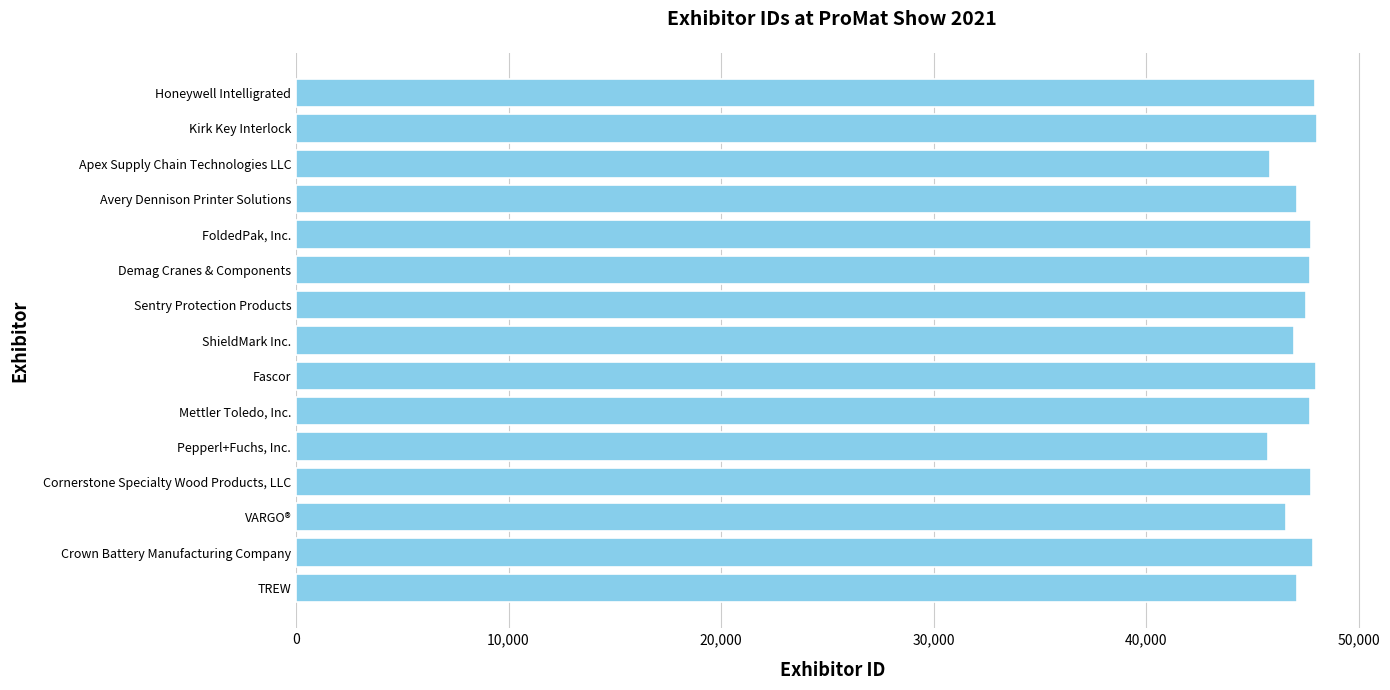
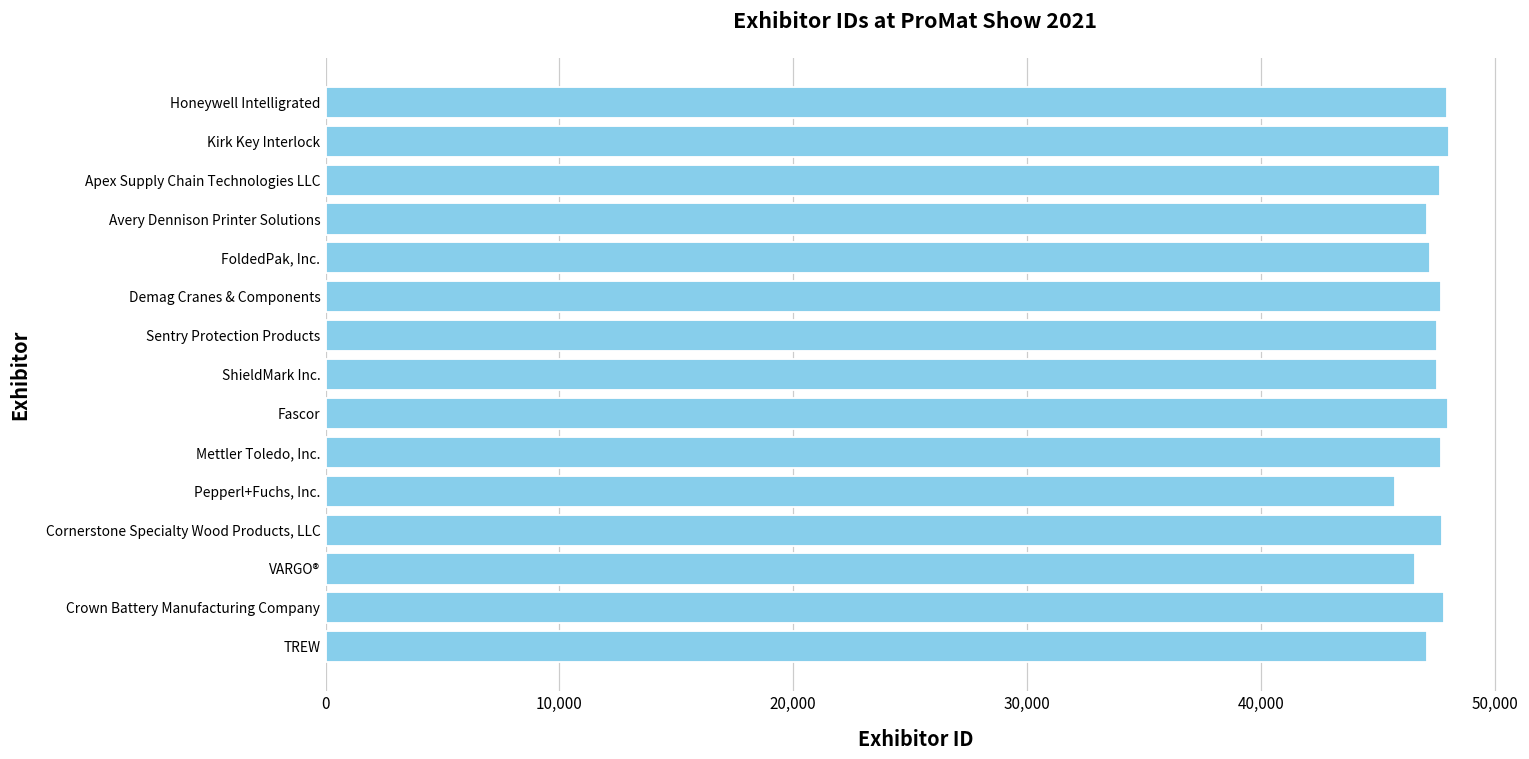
  {
    "Honeywell Intelligrated": "47,900",
    "Kirk Key Interlock": "48,100",
-   "Apex Supply Chain Technologies LLC": "45,800",
+   "Apex Supply Chain Technologies LLC": "47,700",
    "Avery Dennison Printer Solutions": "47,100",
-   "FoldedPak, Inc.": "47,800",
+   "FoldedPak, Inc.": "47,200",
    "Demag Cranes & Components": "47,700",
    "Sentry Protection Products": "47,500",
-   "ShieldMark Inc.": "47,000",
+   "ShieldMark Inc.": "47,500",
    "Fascor": "48,000",
    "Mettler Toledo, Inc.": "47,700",
    "Pepperl+Fuchs, Inc.": "45,700",
    "Cornerstone Specialty Wood Products, LLC": "47,700",
    "VARGO®": "46,600",
    "Crown Battery Manufacturing Company": "47,800",
    "TREW": "47,100"
  }
